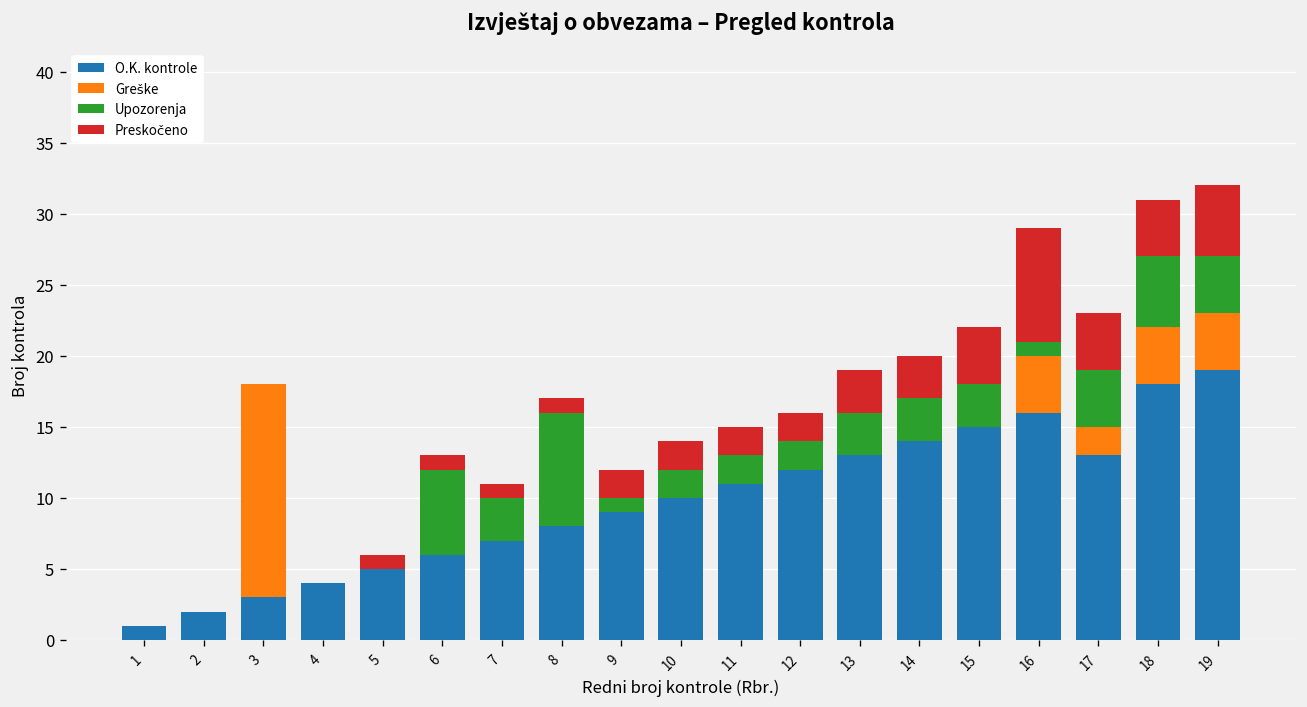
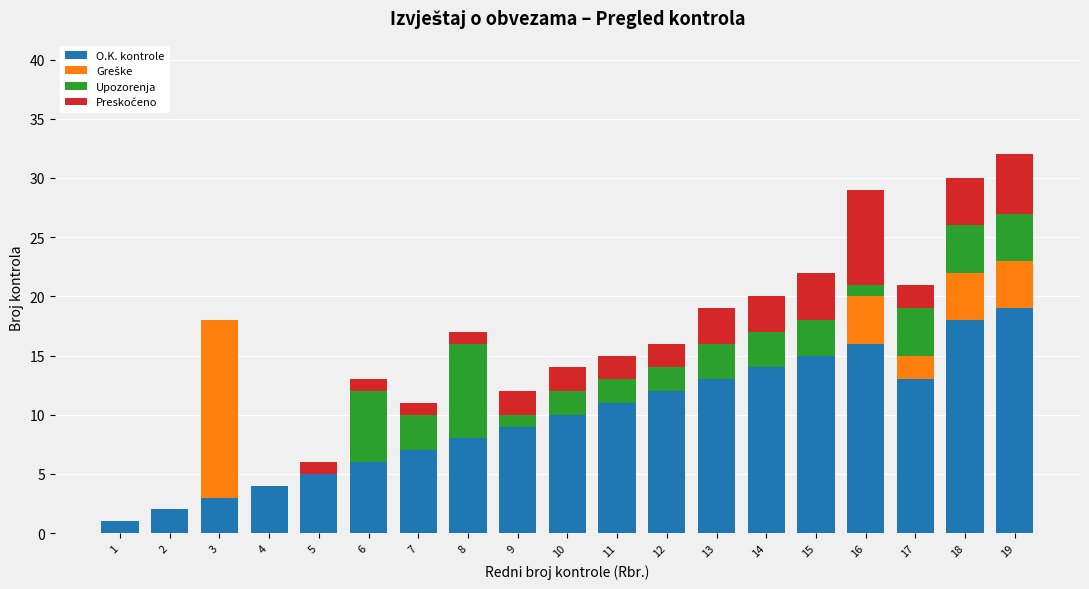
  {
    "O.K. kontrole": {
      "1": 1,
      "2": 2,
      "3": 3,
      "4": 4,
      "5": 5,
      "6": 6,
      "7": 7,
      "8": 8,
      "9": 9,
      "10": 10,
      "11": 11,
      "12": 12,
      "13": 13,
      "14": 14,
      "15": 15,
      "16": 16,
      "17": 13,
      "18": 18,
      "19": 19
    },
    "Greške": {
      "1": 0,
      "2": 0,
      "3": 15,
      "4": 0,
      "5": 0,
      "6": 0,
      "7": 0,
      "8": 0,
      "9": 0,
      "10": 0,
      "11": 0,
      "12": 0,
      "13": 0,
      "14": 0,
      "15": 0,
      "16": 4,
      "17": 2,
      "18": 4,
      "19": 4
    },
    "Upozorenja": {
      "1": 0,
      "2": 0,
      "3": 0,
      "4": 0,
      "5": 0,
      "6": 6,
      "7": 3,
      "8": 8,
      "9": 1,
      "10": 2,
      "11": 2,
      "12": 2,
      "13": 3,
      "14": 3,
      "15": 3,
      "16": 1,
      "17": 4,
-     "18": 5,
+     "18": 4,
      "19": 4
    },
    "Preskočeno": {
      "1": 0,
      "2": 0,
      "3": 0,
      "4": 0,
      "5": 1,
      "6": 1,
      "7": 1,
      "8": 1,
      "9": 2,
      "10": 2,
      "11": 2,
      "12": 2,
      "13": 3,
      "14": 3,
      "15": 4,
      "16": 8,
-     "17": 4,
+     "17": 2,
      "18": 4,
      "19": 5
    }
  }
